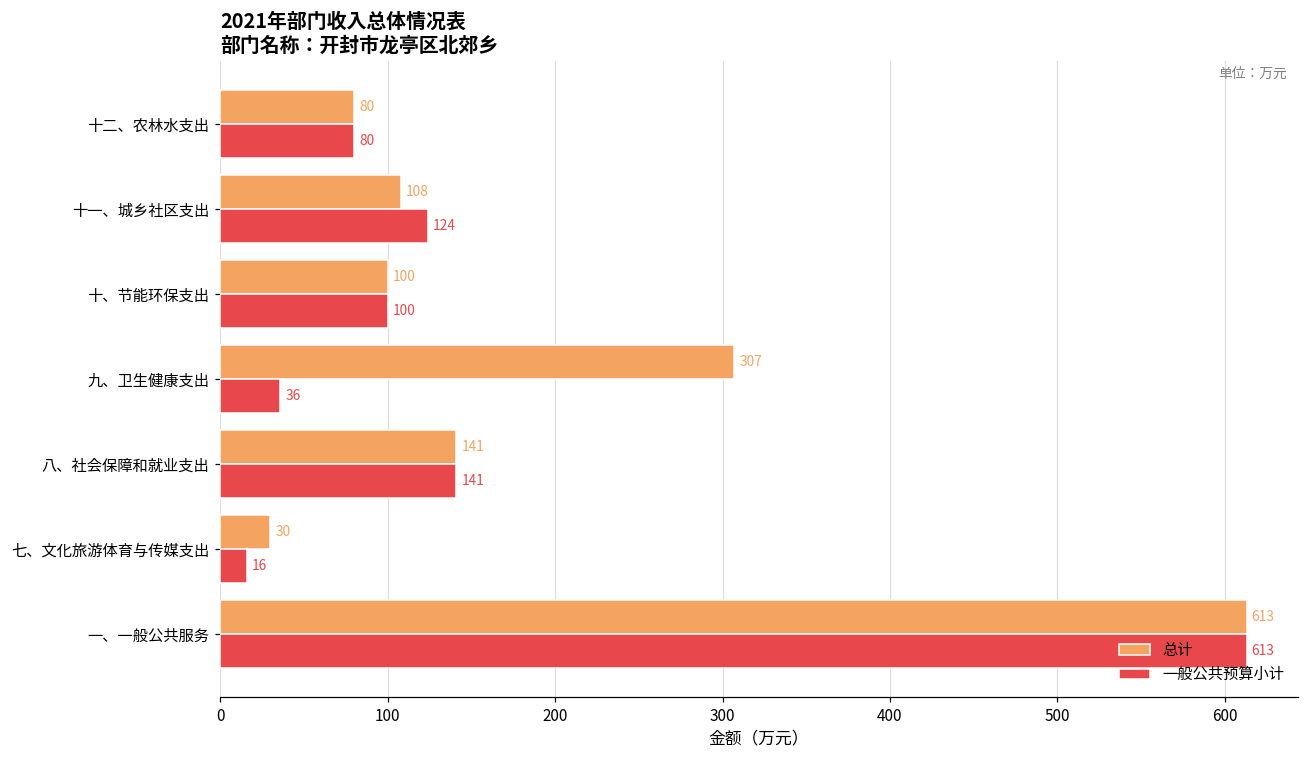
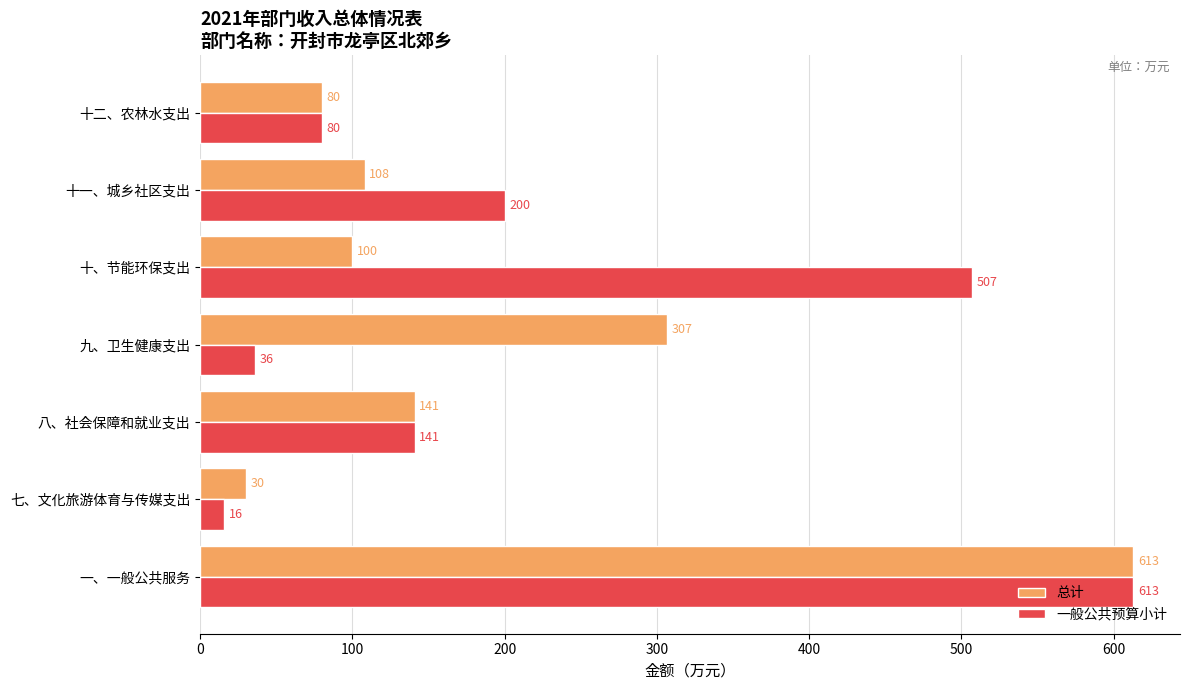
  {
    "总计": {
      "十二、农林水支出": 80,
      "十一、城乡社区支出": 108,
      "十、节能环保支出": 100,
      "九、卫生健康支出": 307,
      "八、社会保障和就业支出": 141,
      "七、文化旅游体育与传媒支出": 30,
      "一、一般公共服务": 613
    },
    "一般公共预算小计": {
      "十二、农林水支出": 80,
-     "十一、城乡社区支出": 124,
-     "十、节能环保支出": 100,
+     "十一、城乡社区支出": 200,
+     "十、节能环保支出": 507,
      "九、卫生健康支出": 36,
      "八、社会保障和就业支出": 141,
      "七、文化旅游体育与传媒支出": 16,
      "一、一般公共服务": 613
    }
  }
